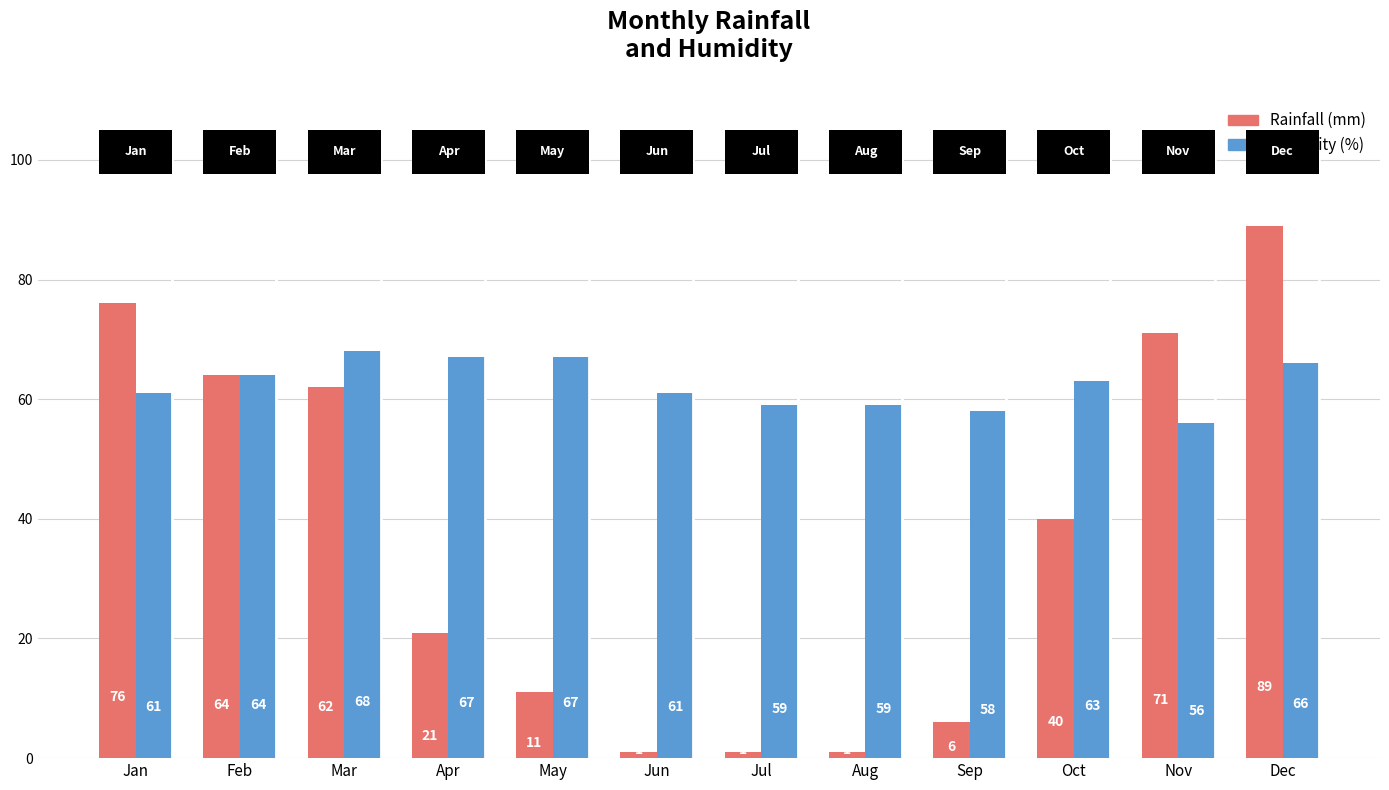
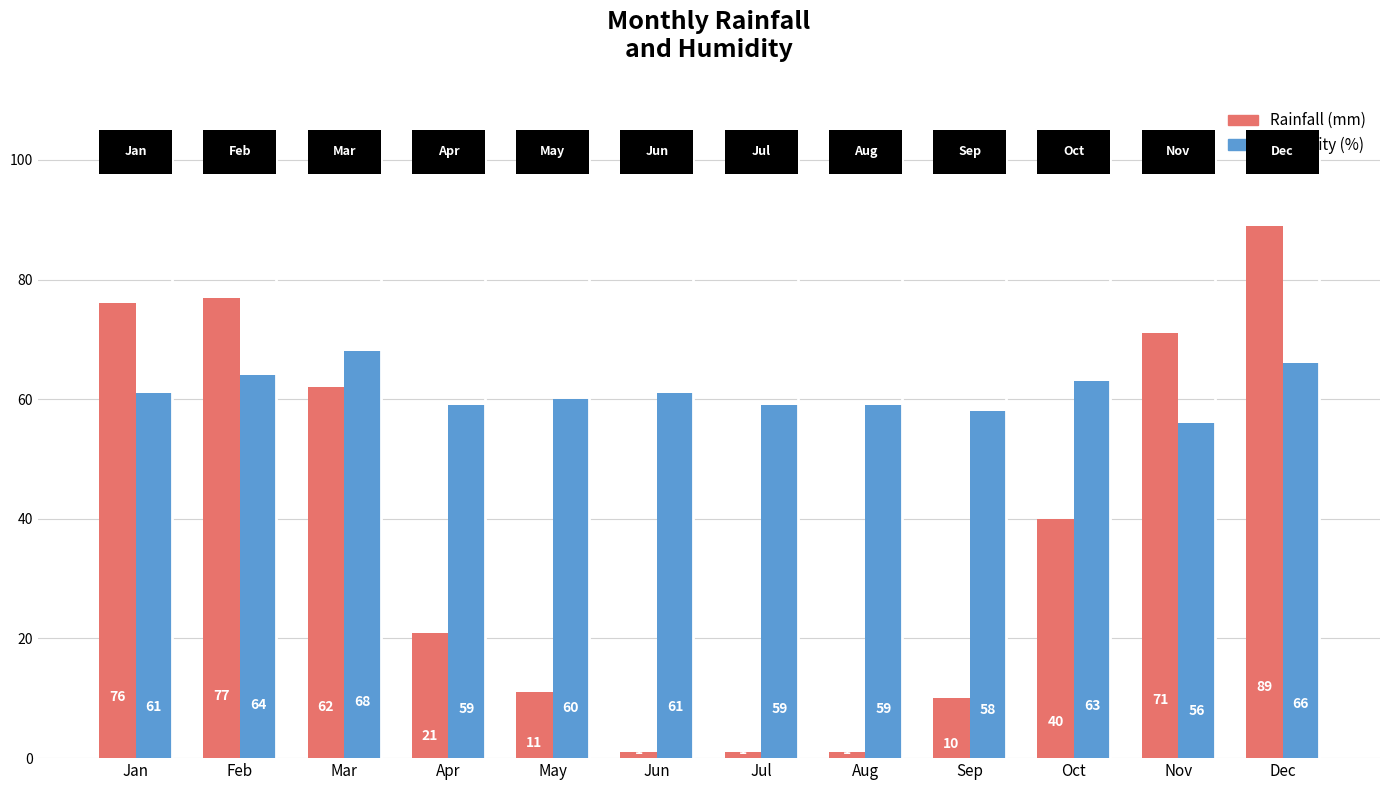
  {
    "Rainfall (mm)": {
      "Jan": 76,
-     "Feb": 64,
+     "Feb": 77,
      "Mar": 62,
      "Apr": 21,
      "May": 11,
-     "Sep": 6,
+     "Sep": 10,
      "Oct": 40,
      "Nov": 71,
      "Dec": 89
    },
    "Humidity (%)": {
      "Jan": 61,
      "Feb": 64,
      "Mar": 68,
-     "Apr": 67,
-     "May": 67,
+     "Apr": 59,
+     "May": 60,
      "Jun": 61,
      "Jul": 59,
      "Aug": 59,
      "Sep": 58,
      "Oct": 63,
      "Nov": 56,
      "Dec": 66
    }
  }
